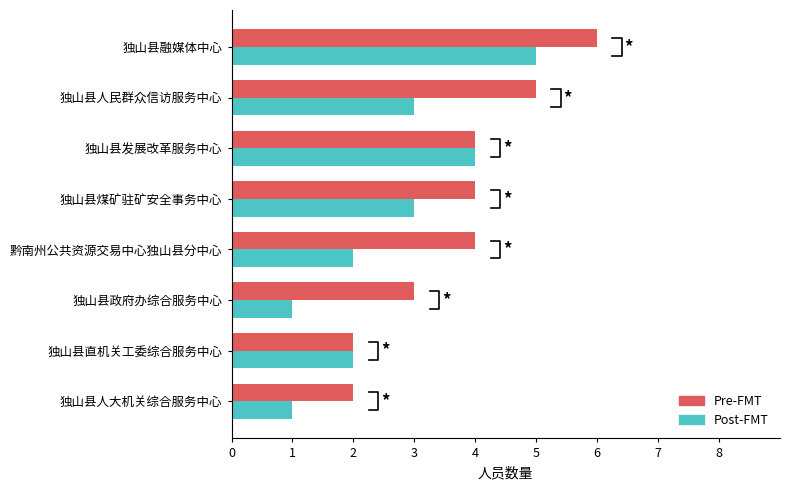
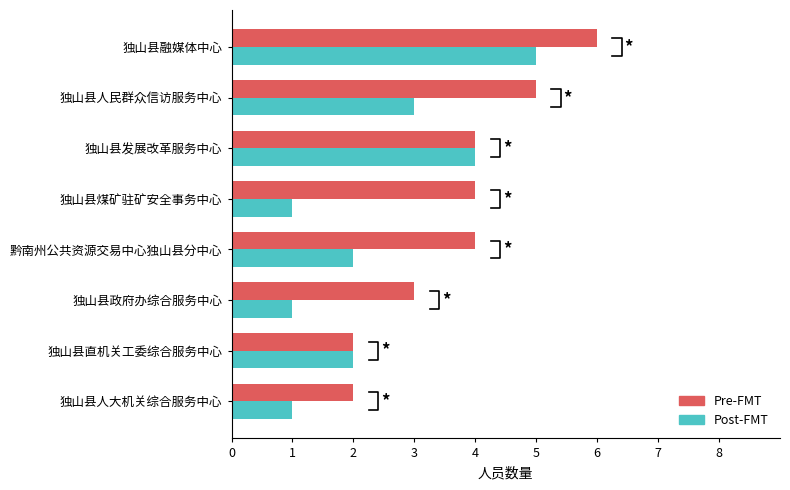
  {
    "Post-FMT": {
      "独山县融媒体中心": 5,
      "独山县人民群众信访服务中心": 3,
      "独山县发展改革服务中心": 4,
-     "独山县煤矿驻矿安全事务中心": 3,
+     "独山县煤矿驻矿安全事务中心": 1,
      "黔南州公共资源交易中心独山县分中心": 2,
      "独山县政府办综合服务中心": 1,
      "独山县直机关工委综合服务中心": 2,
      "独山县人大机关综合服务中心": 1
    },
    "Pre-FMT": {
      "独山县融媒体中心": 6,
      "独山县人民群众信访服务中心": 5,
      "独山县发展改革服务中心": 4,
      "独山县煤矿驻矿安全事务中心": 4,
      "黔南州公共资源交易中心独山县分中心": 4,
      "独山县政府办综合服务中心": 3,
      "独山县直机关工委综合服务中心": 2,
      "独山县人大机关综合服务中心": 2
    }
  }
